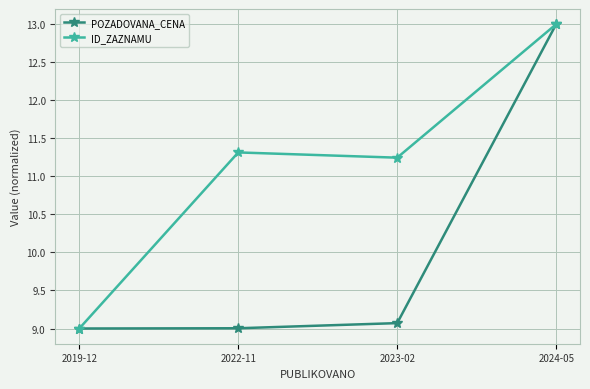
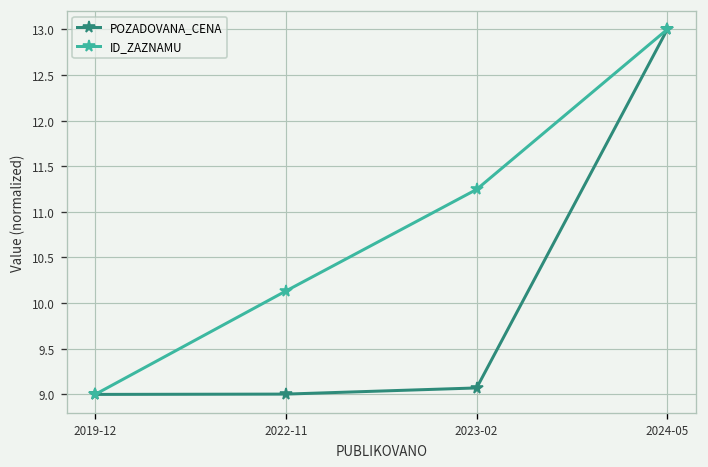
  {
    "POZADOVANA_CENA": {
      "2022-11": 9.0,
      "2023-02": 9.1
    },
    "ID_ZAZNAMU": {
-     "2022-11": 11.3,
+     "2022-11": 10.1,
      "2023-02": 11.2
    }
  }
